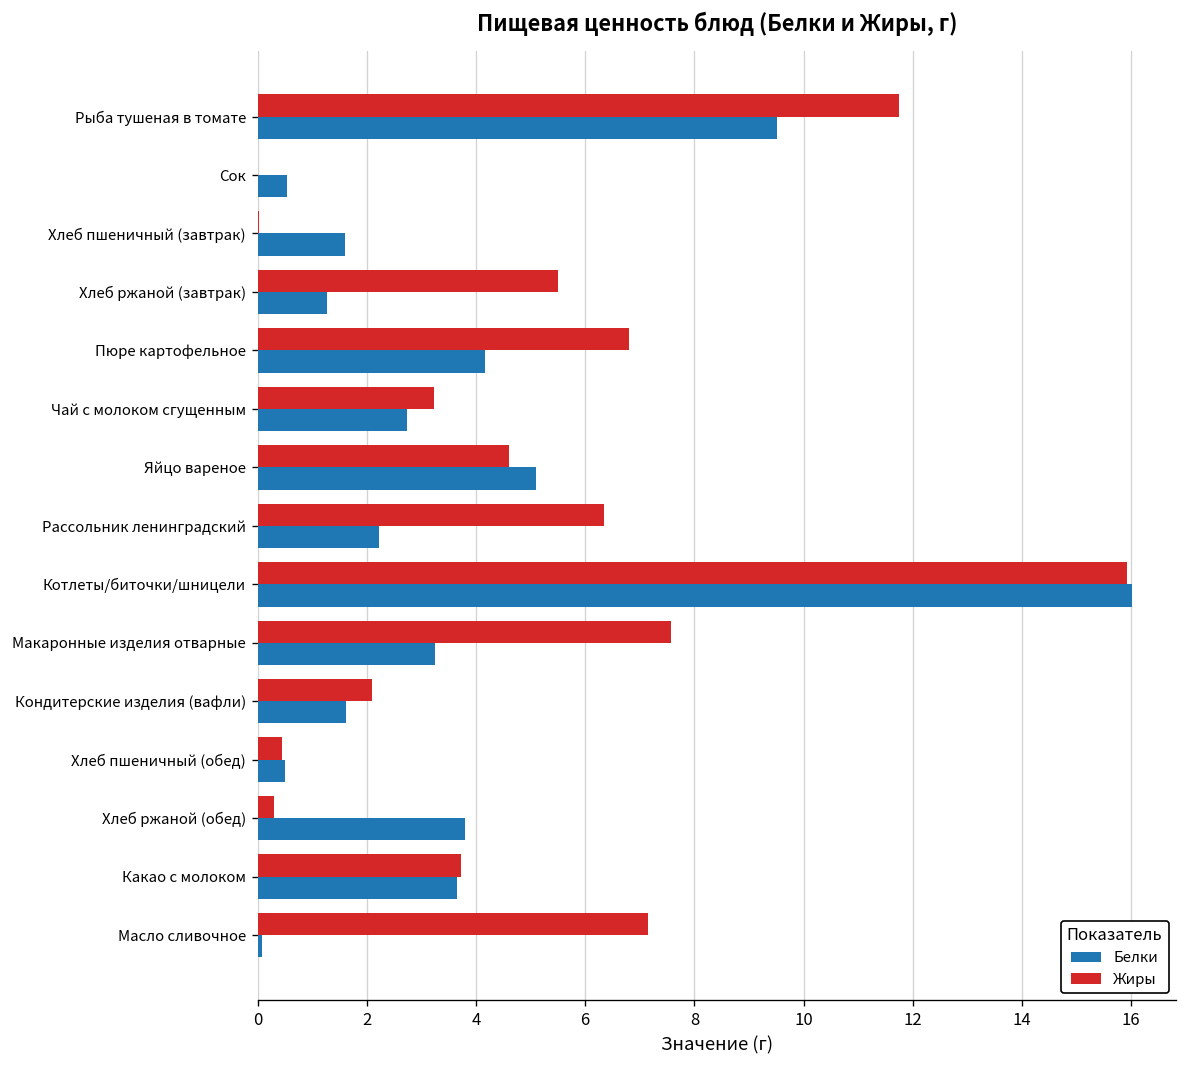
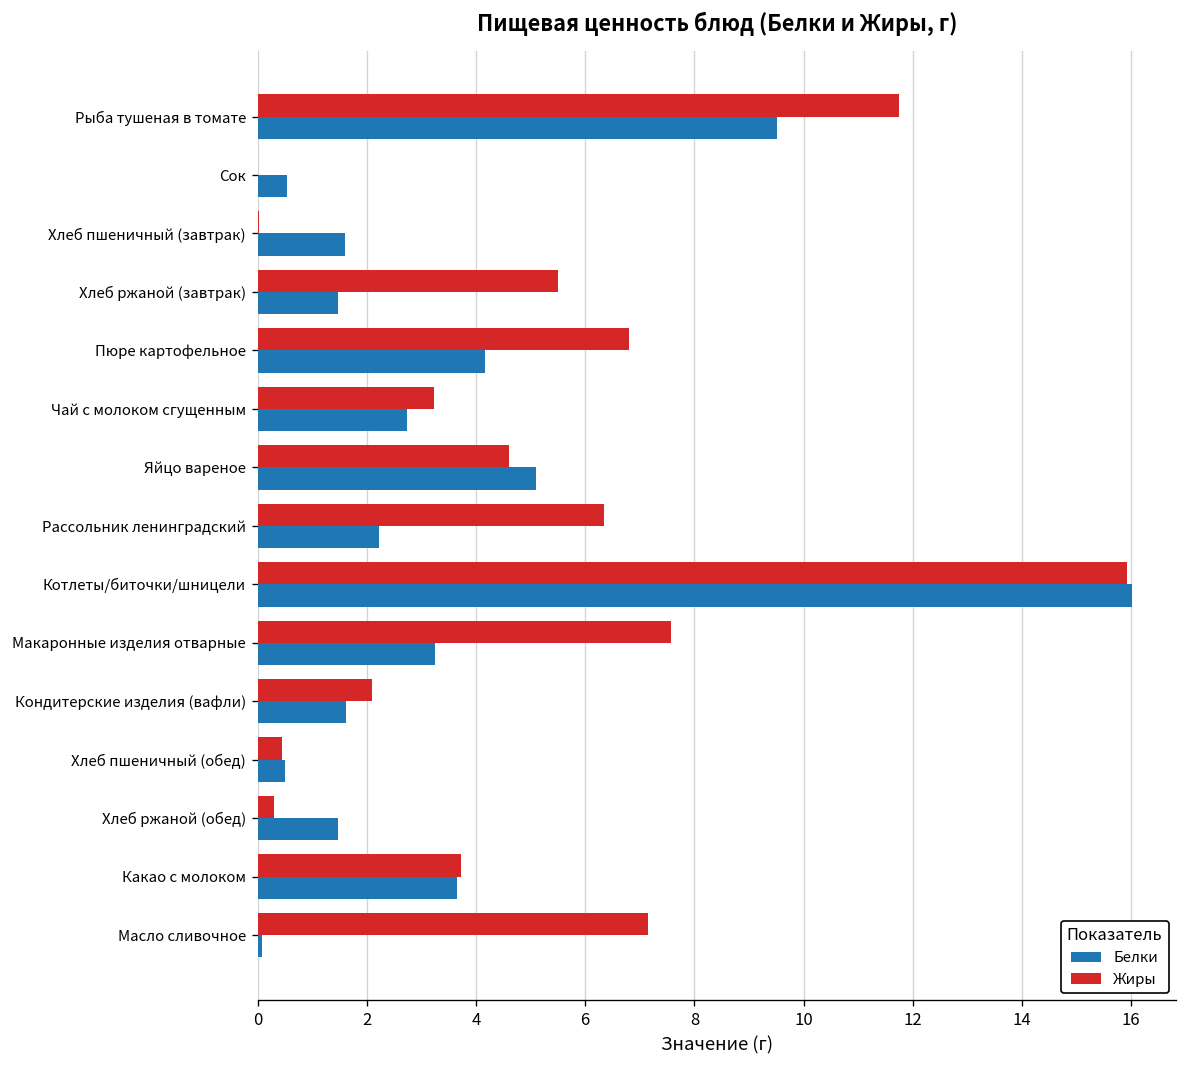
  {
    "Белки": {
      "Рыба тушеная в томате": 9.5,
      "Сок": 0.5,
      "Хлеб пшеничный (завтрак)": 1.6,
-     "Хлеб ржаной (завтрак)": 1.3,
+     "Хлеб ржаной (завтрак)": 1.5,
      "Пюре картофельное": 4.2,
      "Чай с молоком сгущенным": 2.7,
      "Яйцо вареное": 5.1,
      "Рассольник ленинградский": 2.2,
      "Котлеты/биточки/шницели": 16.0,
      "Макаронные изделия отварные": 3.2,
      "Кондитерские изделия (вафли)": 1.6,
      "Хлеб пшеничный (обед)": 0.5,
-     "Хлеб ржаной (обед)": 3.8,
+     "Хлеб ржаной (обед)": 1.5,
      "Какао с молоком": 3.7,
      "Масло сливочное": 0.1
    },
    "Жиры": {
      "Рыба тушеная в томате": 11.8,
      "Сок": 0.0,
      "Хлеб ржаной (завтрак)": 5.5,
      "Пюре картофельное": 6.8,
      "Чай с молоком сгущенным": 3.2,
      "Яйцо вареное": 4.6,
      "Рассольник ленинградский": 6.4,
      "Котлеты/биточки/шницели": 15.9,
      "Макаронные изделия отварные": 7.6,
      "Кондитерские изделия (вафли)": 2.1,
      "Хлеб пшеничный (обед)": 0.5,
      "Хлеб ржаной (обед)": 0.3,
      "Какао с молоком": 3.7,
      "Масло сливочное": 7.2
    }
  }
